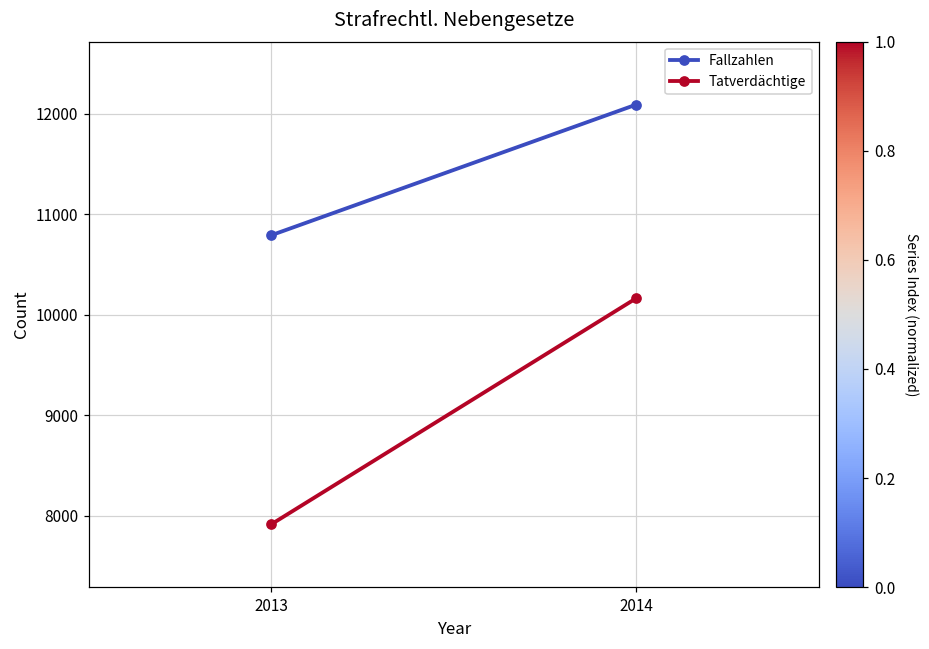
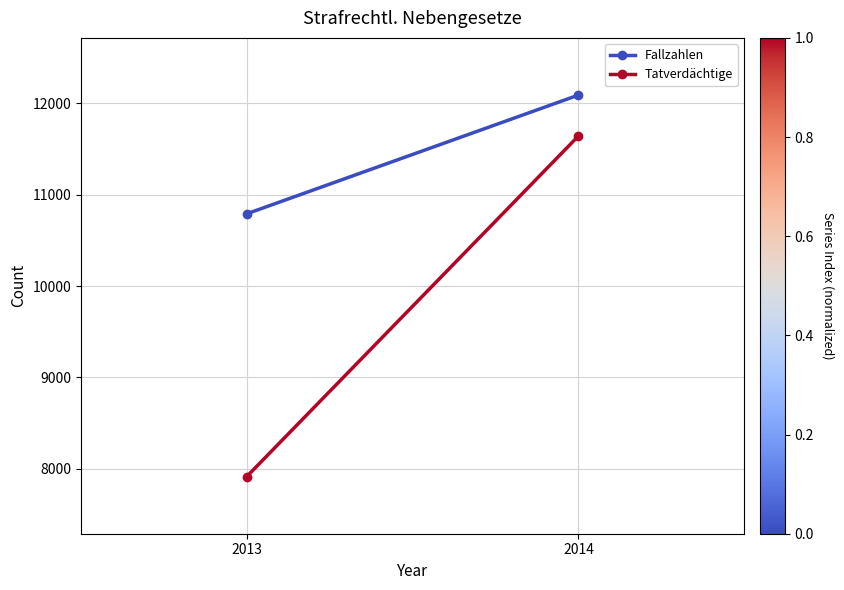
  {
    "Fallzahlen": {
      "2013": 10800,
      "2014": 12100
    },
    "Tatverdächtige": {
      "2013": 7900,
-     "2014": 10200
+     "2014": 11600
    }
  }
